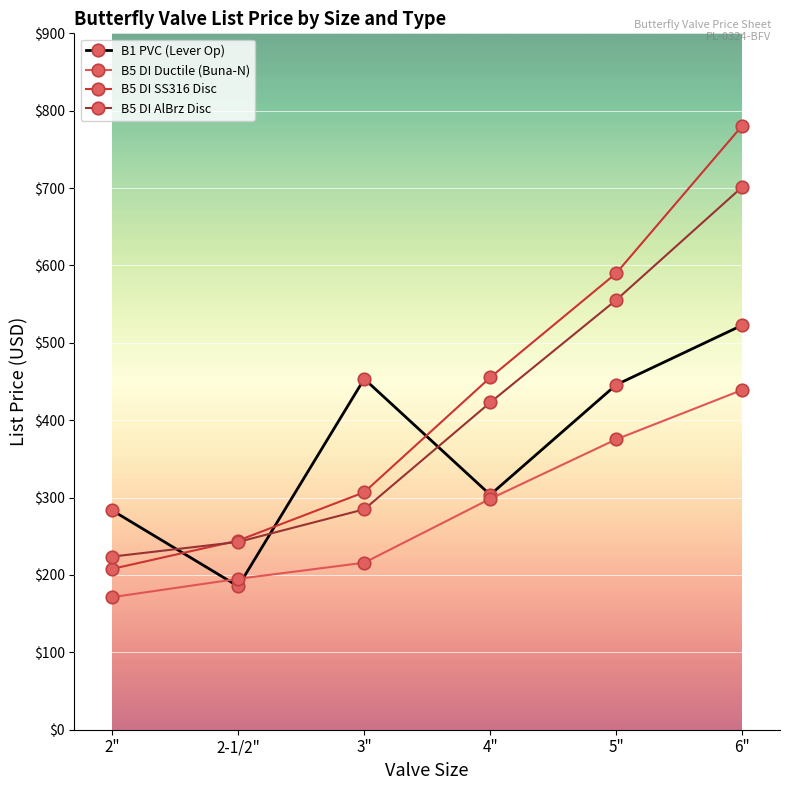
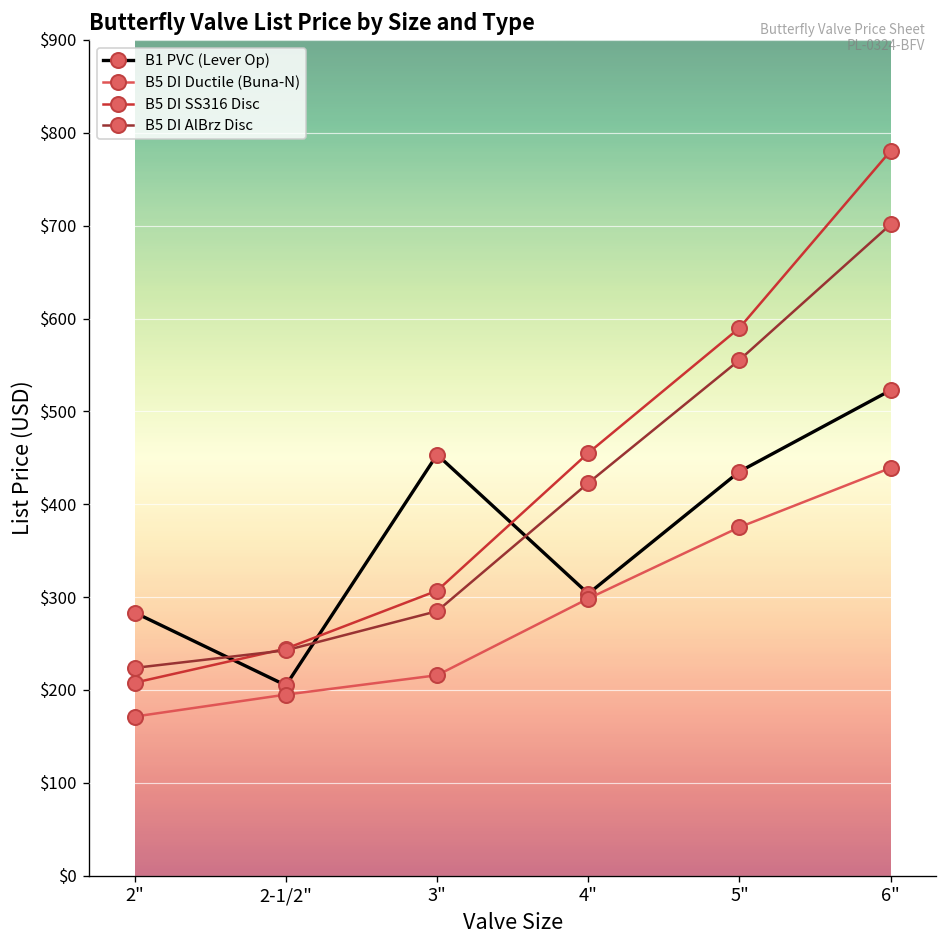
  {
    "B1 PVC (Lever Op)": {
      "2\"": "$280",
-     "2-1/2\"": "$190",
+     "2-1/2\"": "$200",
      "3\"": "$450",
      "4\"": "$300",
-     "5\"": "$450",
+     "5\"": "$440",
      "6\"": "$520"
    }
  }
